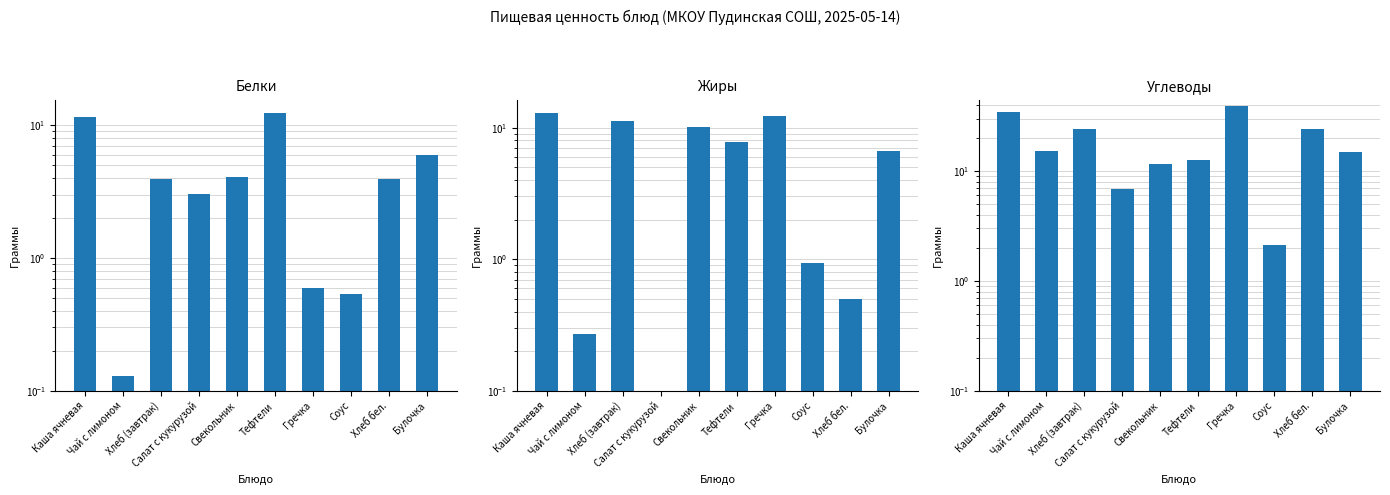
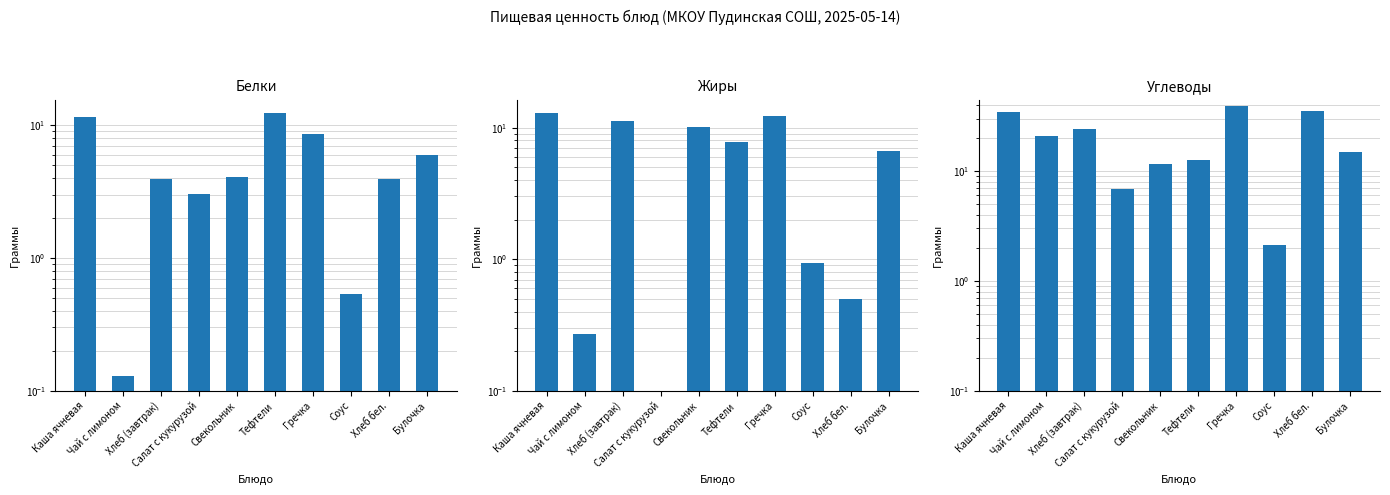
  {
    "Белки": {
      "Каша ячневая": 12,
      "Чай с лимоном": 0.13,
      "Хлеб (завтрак)": 4.0,
      "Салат с кукурузой": 3.0,
      "Свекольник": 4.1,
      "Тефтели": 12,
-     "Гречка": 0.6,
+     "Гречка": 9,
      "Соус": 0.54,
      "Хлеб бел.": 4.0,
      "Булочка": 6
    },
    "Жиры": {
      "Каша ячневая": 13,
      "Чай с лимоном": 0.27,
      "Хлеб (завтрак)": 11,
      "Салат с кукурузой": 0.10,
      "Свекольник": 10,
      "Тефтели": 8,
      "Гречка": 12,
      "Соус": 0.9,
      "Хлеб бел.": 0.50,
      "Булочка": 7
    },
    "Углеводы": {
      "Каша ячневая": 34,
-     "Чай с лимоном": 15,
+     "Чай с лимоном": 21,
      "Хлеб (завтрак)": 24,
      "Салат с кукурузой": 7,
      "Свекольник": 12,
      "Тефтели": 13,
      "Гречка": 39,
      "Соус": 2,
-     "Хлеб бел.": 24,
+     "Хлеб бел.": 35,
      "Булочка": 15
    }
  }
